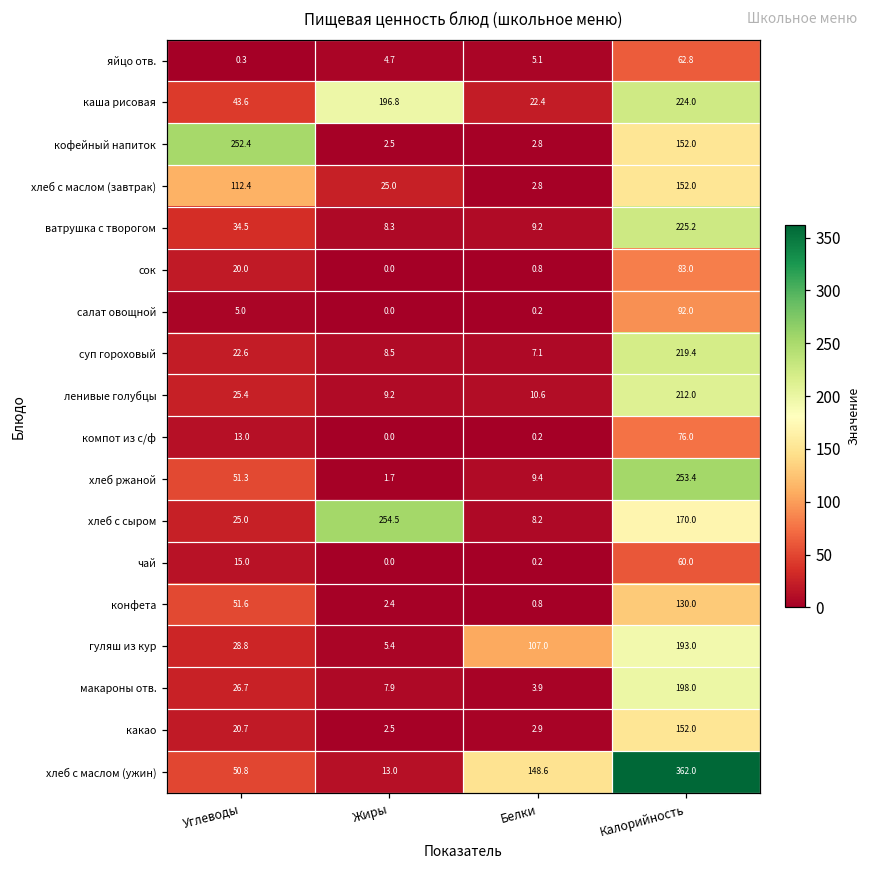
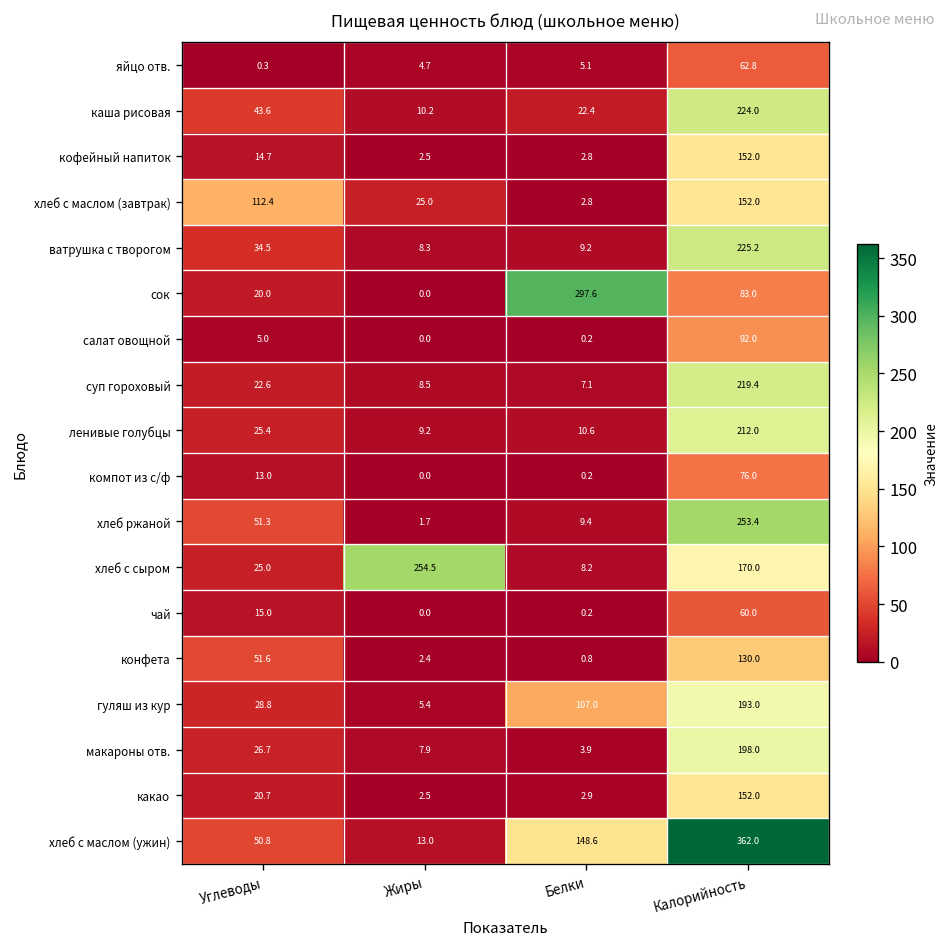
  {
    "яйцо отв.": {
      "Углеводы": 0.3,
      "Жиры": 4.7,
      "Белки": 5.1,
      "Калорийность": 62.8
    },
    "каша рисовая": {
      "Углеводы": 43.6,
-     "Жиры": 196.8,
+     "Жиры": 10.2,
      "Белки": 22.4,
      "Калорийность": 224.0
    },
    "кофейный напиток": {
-     "Углеводы": 252.4,
+     "Углеводы": 14.7,
      "Жиры": 2.5,
      "Белки": 2.8,
      "Калорийность": 152.0
    },
    "хлеб с маслом (завтрак)": {
      "Углеводы": 112.4,
      "Жиры": 25.0,
      "Белки": 2.8,
      "Калорийность": 152.0
    },
    "ватрушка с творогом": {
      "Углеводы": 34.5,
      "Жиры": 8.3,
      "Белки": 9.2,
      "Калорийность": 225.2
    },
    "сок": {
      "Углеводы": 20.0,
      "Жиры": 0.0,
-     "Белки": 0.8,
+     "Белки": 297.6,
      "Калорийность": 83.0
    },
    "салат овощной": {
      "Углеводы": 5.0,
      "Жиры": 0.0,
      "Белки": 0.2,
      "Калорийность": 92.0
    },
    "суп гороховый": {
      "Углеводы": 22.6,
      "Жиры": 8.5,
      "Белки": 7.1,
      "Калорийность": 219.4
    },
    "ленивые голубцы": {
      "Углеводы": 25.4,
      "Жиры": 9.2,
      "Белки": 10.6,
      "Калорийность": 212.0
    },
    "компот из с/ф": {
      "Углеводы": 13.0,
      "Жиры": 0.0,
      "Белки": 0.2,
      "Калорийность": 76.0
    },
    "хлеб ржаной": {
      "Углеводы": 51.3,
      "Жиры": 1.7,
      "Белки": 9.4,
      "Калорийность": 253.4
    },
    "хлеб с сыром": {
      "Углеводы": 25.0,
      "Жиры": 254.5,
      "Белки": 8.2,
      "Калорийность": 170.0
    },
    "чай": {
      "Углеводы": 15.0,
      "Жиры": 0.0,
      "Белки": 0.2,
      "Калорийность": 60.0
    },
    "конфета": {
      "Углеводы": 51.6,
      "Жиры": 2.4,
      "Белки": 0.8,
      "Калорийность": 130.0
    },
    "гуляш из кур": {
      "Углеводы": 28.8,
      "Жиры": 5.4,
      "Белки": 107.0,
      "Калорийность": 193.0
    },
    "макароны отв.": {
      "Углеводы": 26.7,
      "Жиры": 7.9,
      "Белки": 3.9,
      "Калорийность": 198.0
    },
    "какао": {
      "Углеводы": 20.7,
      "Жиры": 2.5,
      "Белки": 2.9,
      "Калорийность": 152.0
    },
    "хлеб с маслом (ужин)": {
      "Углеводы": 50.8,
      "Жиры": 13.0,
      "Белки": 148.6,
      "Калорийность": 362.0
    }
  }
